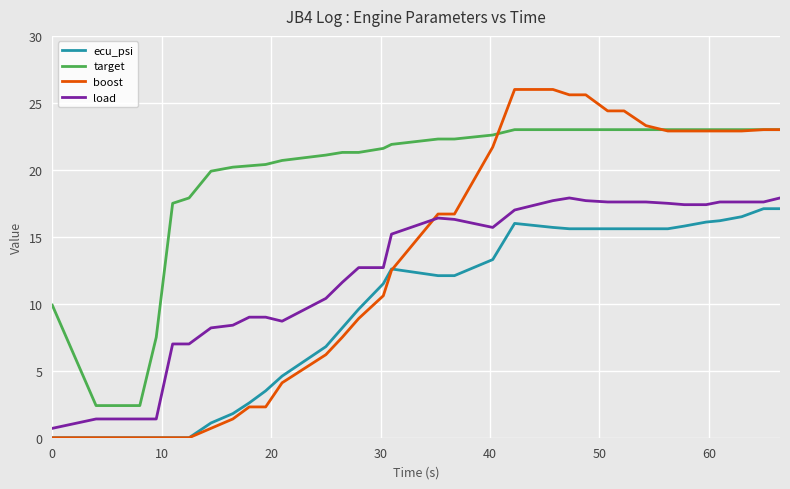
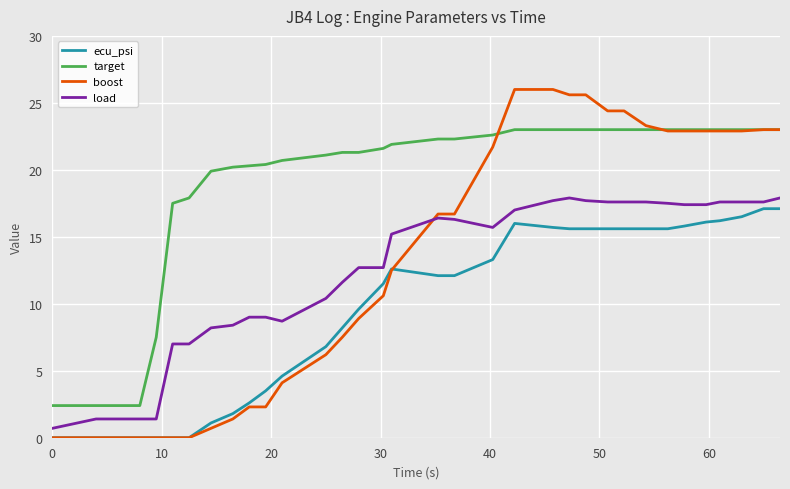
  {
    "target": {
-     "0": 9.9
+     "0": 2.4
    },
    "load": {
      "0": 0.7
    }
  }
